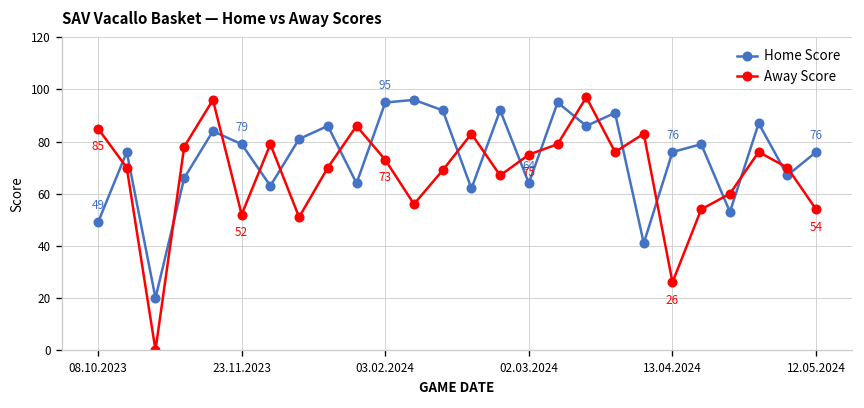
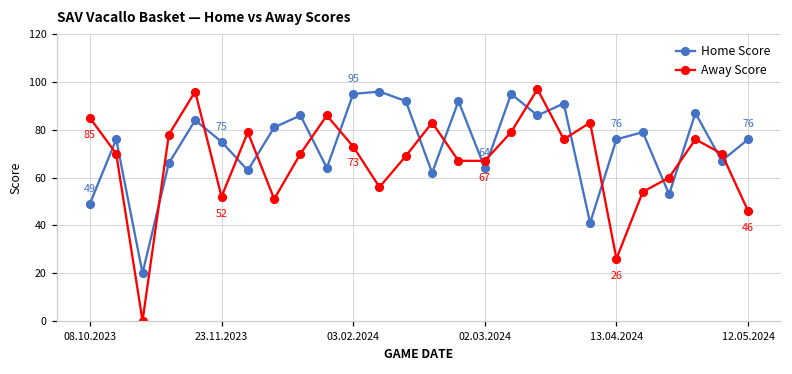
  {
    "Home Score": {
      "08.10.2023": 49,
-     "23.11.2023": 79,
+     "23.11.2023": 75,
      "03.02.2024": 95,
      "02.03.2024": 64,
      "13.04.2024": 76,
      "12.05.2024": 76
    },
    "Away Score": {
      "08.10.2023": 85,
      "23.11.2023": 52,
      "03.02.2024": 73,
-     "02.03.2024": 75,
+     "02.03.2024": 67,
      "13.04.2024": 26,
-     "12.05.2024": 54
+     "12.05.2024": 46
    }
  }
